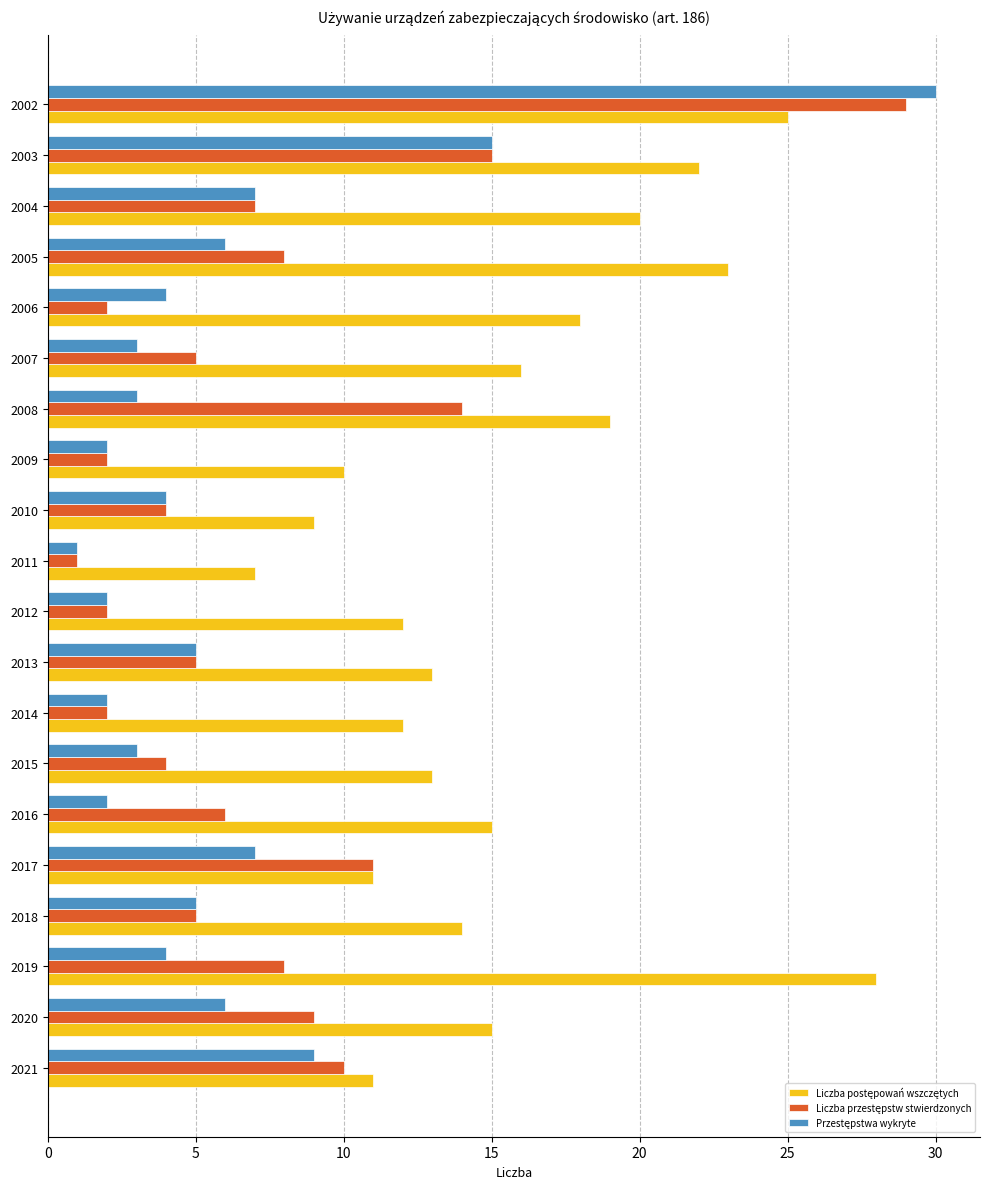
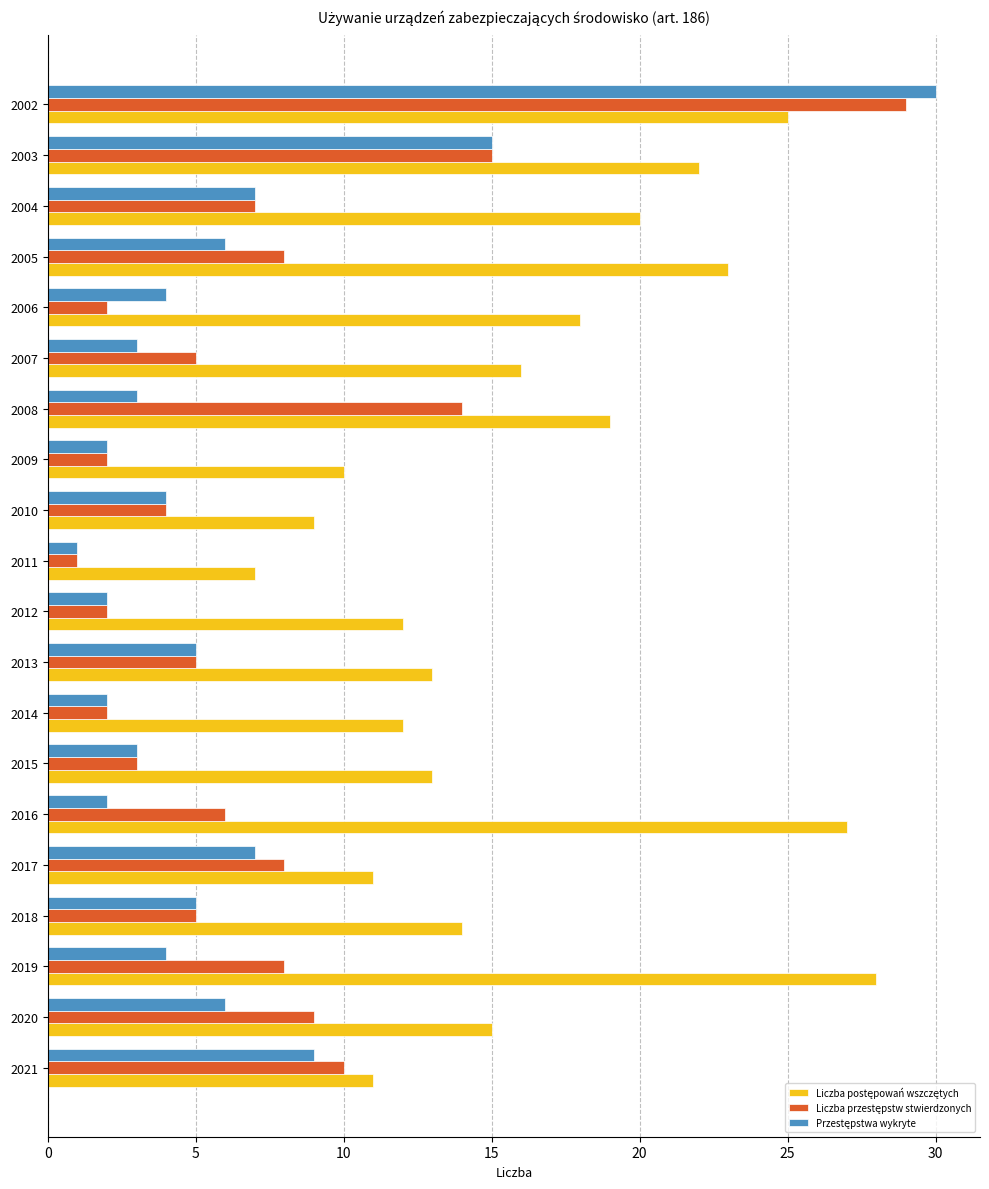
  {
    "Liczba postępowań wszczętych": {
      "2002": 25,
      "2003": 22,
      "2004": 20,
      "2005": 23,
      "2006": 18,
      "2007": 16,
      "2008": 19,
      "2009": 10,
      "2010": 9,
      "2011": 7,
      "2012": 12,
      "2013": 13,
      "2014": 12,
      "2015": 13,
-     "2016": 15,
+     "2016": 27,
      "2017": 11,
      "2018": 14,
      "2019": 28,
      "2020": 15,
      "2021": 11
    },
    "Liczba przestępstw stwierdzonych": {
      "2002": 29,
      "2003": 15,
      "2004": 7,
      "2005": 8,
      "2006": 2,
      "2007": 5,
      "2008": 14,
      "2009": 2,
      "2010": 4,
      "2011": 1,
      "2012": 2,
      "2013": 5,
      "2014": 2,
-     "2015": 4,
+     "2015": 3,
      "2016": 6,
-     "2017": 11,
+     "2017": 8,
      "2018": 5,
      "2019": 8,
      "2020": 9,
      "2021": 10
    },
    "Przestępstwa wykryte": {
      "2002": 30,
      "2003": 15,
      "2004": 7,
      "2005": 6,
      "2006": 4,
      "2007": 3,
      "2008": 3,
      "2009": 2,
      "2010": 4,
      "2011": 1,
      "2012": 2,
      "2013": 5,
      "2014": 2,
      "2015": 3,
      "2016": 2,
      "2017": 7,
      "2018": 5,
      "2019": 4,
      "2020": 6,
      "2021": 9
    }
  }
